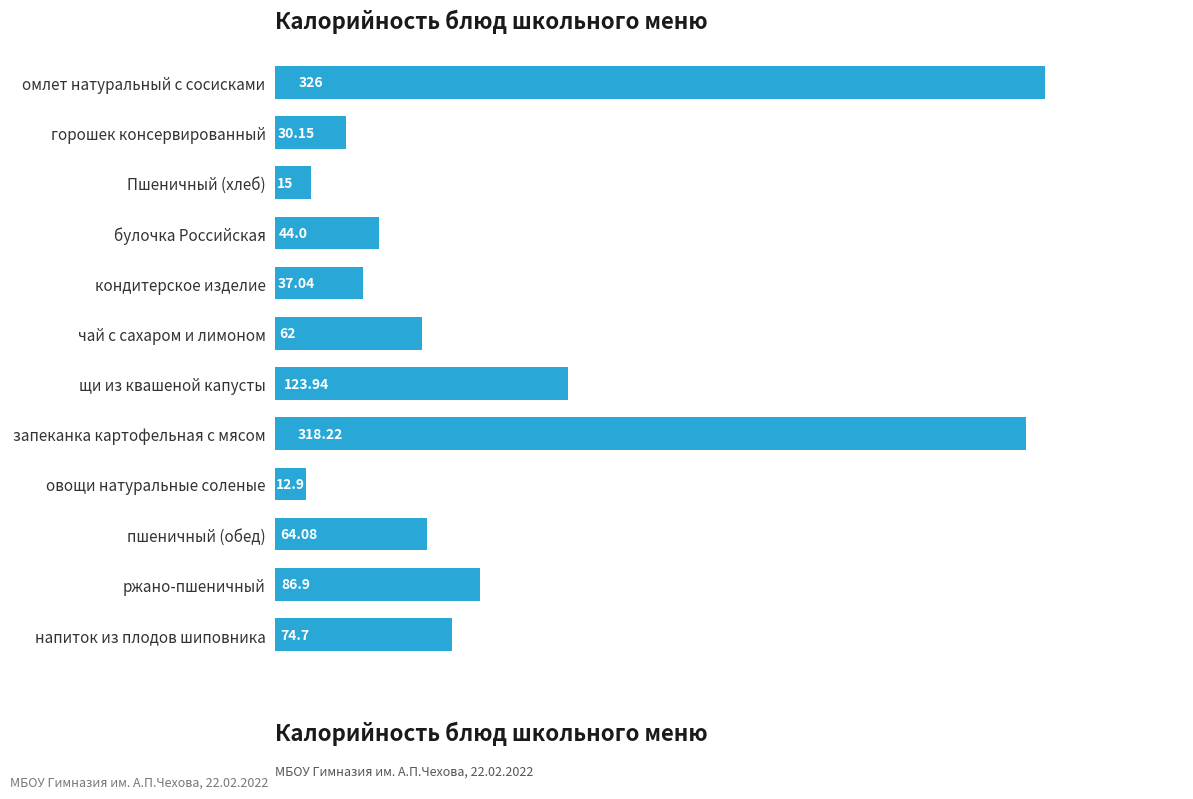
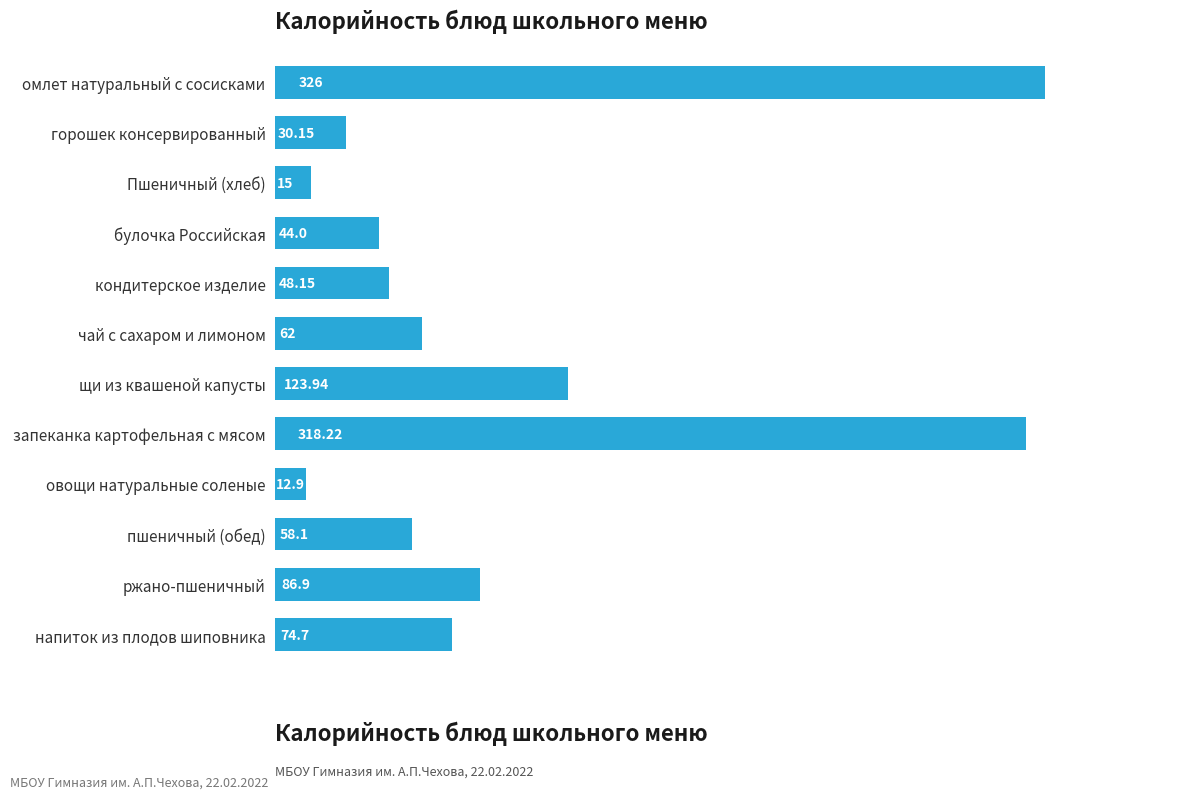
  {
    "омлет натуральный с сосисками": 326,
    "горошек консервированный": 30.15,
    "Пшеничный (хлеб)": 15,
    "булочка Российская": 44.0,
-   "кондитерское изделие": 37.04,
+   "кондитерское изделие": 48.15,
    "чай с сахаром и лимоном": 62,
    "щи из квашеной капусты": 123.94,
    "запеканка картофельная с мясом": 318.22,
    "овощи натуральные соленые": 12.9,
-   "пшеничный (обед)": 64.08,
+   "пшеничный (обед)": 58.1,
    "ржано-пшеничный": 86.9,
    "напиток из плодов шиповника": 74.7
  }
